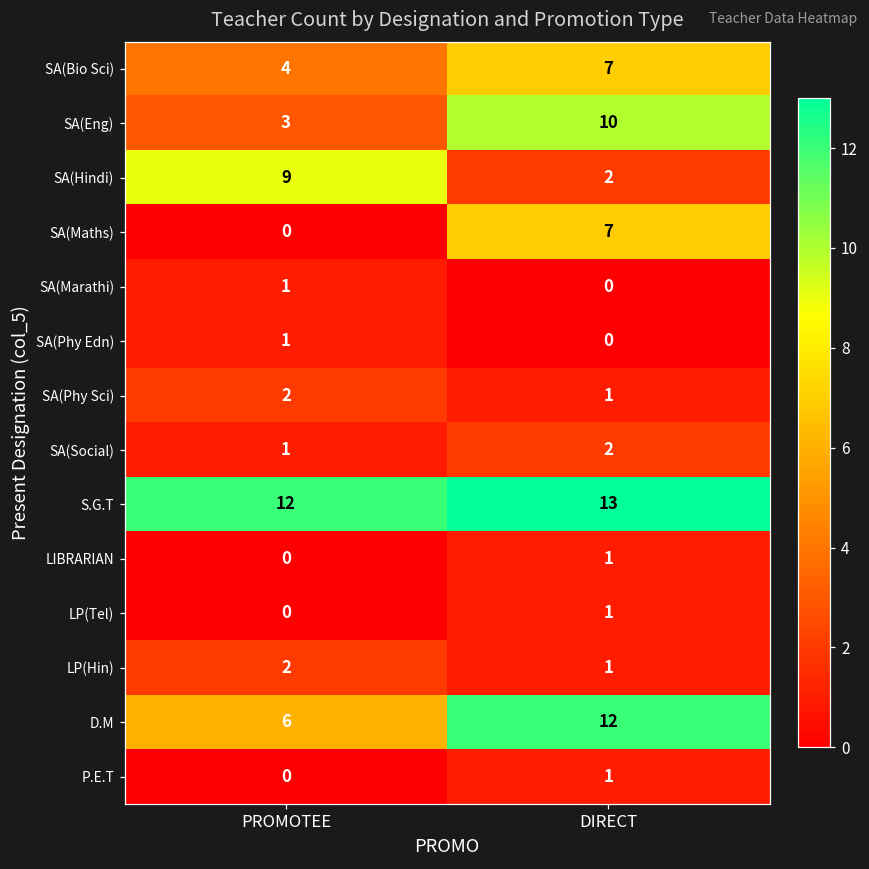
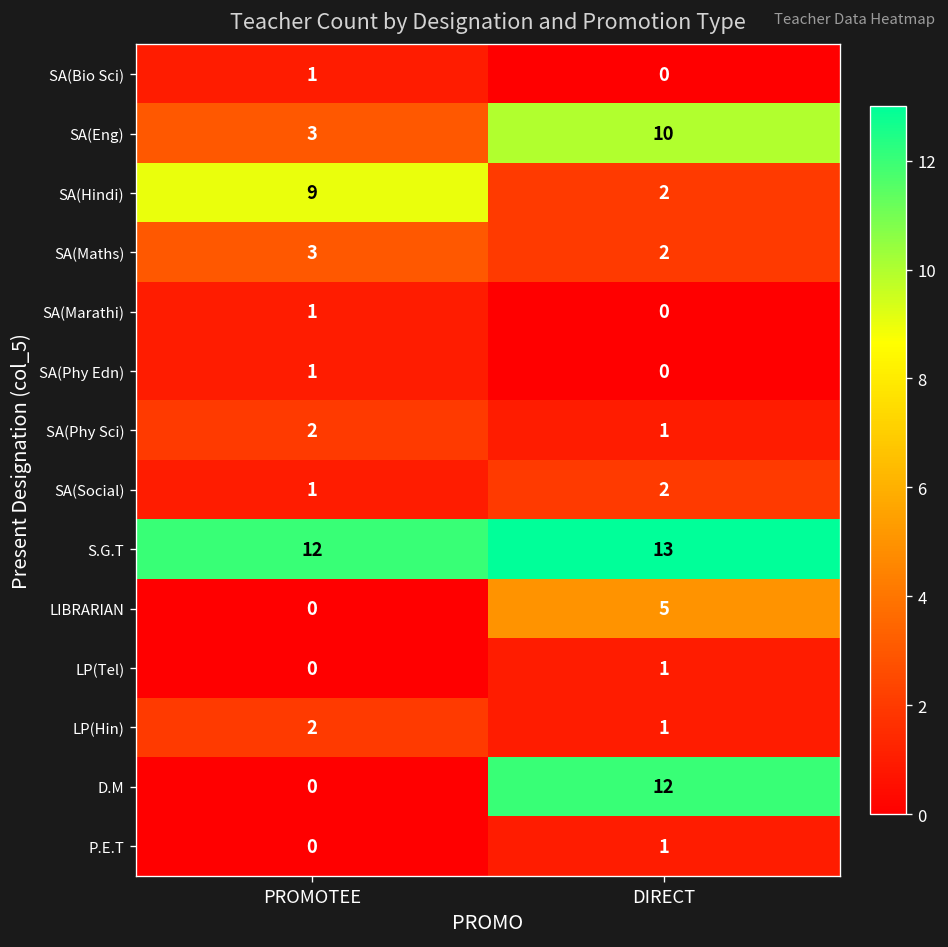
  {
    "SA(Bio Sci)": {
-     "PROMOTEE": 4,
-     "DIRECT": 7
+     "PROMOTEE": 1,
+     "DIRECT": 0
    },
    "SA(Eng)": {
      "PROMOTEE": 3,
      "DIRECT": 10
    },
    "SA(Hindi)": {
      "PROMOTEE": 9,
      "DIRECT": 2
    },
    "SA(Maths)": {
-     "PROMOTEE": 0,
-     "DIRECT": 7
+     "PROMOTEE": 3,
+     "DIRECT": 2
    },
    "SA(Marathi)": {
      "PROMOTEE": 1,
      "DIRECT": 0
    },
    "SA(Phy Edn)": {
      "PROMOTEE": 1,
      "DIRECT": 0
    },
    "SA(Phy Sci)": {
      "PROMOTEE": 2,
      "DIRECT": 1
    },
    "SA(Social)": {
      "PROMOTEE": 1,
      "DIRECT": 2
    },
    "S.G.T": {
      "PROMOTEE": 12,
      "DIRECT": 13
    },
    "LIBRARIAN": {
      "PROMOTEE": 0,
-     "DIRECT": 1
+     "DIRECT": 5
    },
    "LP(Tel)": {
      "PROMOTEE": 0,
      "DIRECT": 1
    },
    "LP(Hin)": {
      "PROMOTEE": 2,
      "DIRECT": 1
    },
    "D.M": {
-     "PROMOTEE": 6,
+     "PROMOTEE": 0,
      "DIRECT": 12
    },
    "P.E.T": {
      "PROMOTEE": 0,
      "DIRECT": 1
    }
  }
